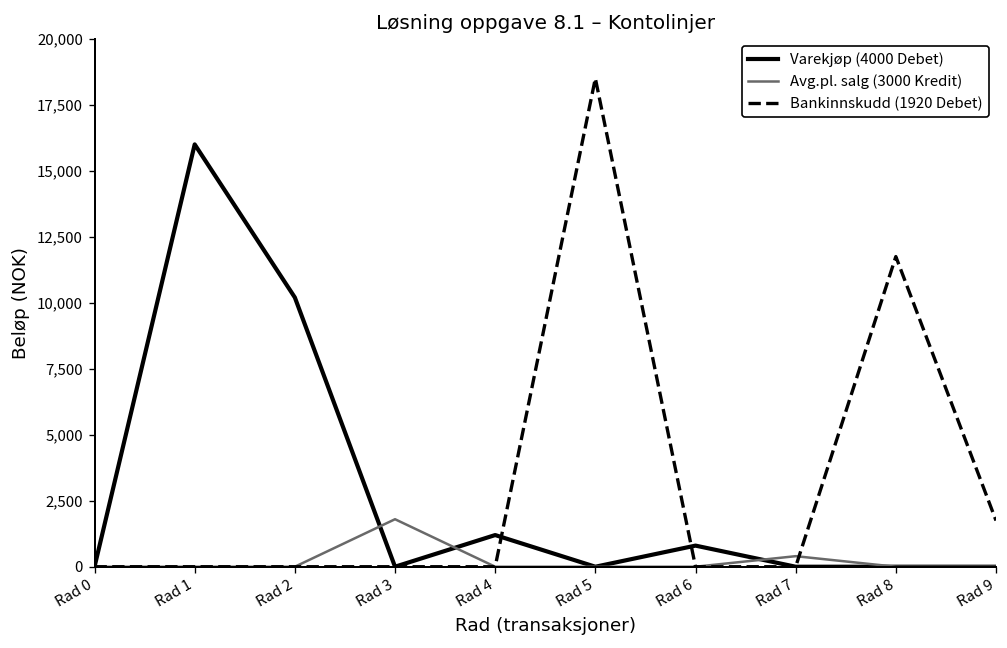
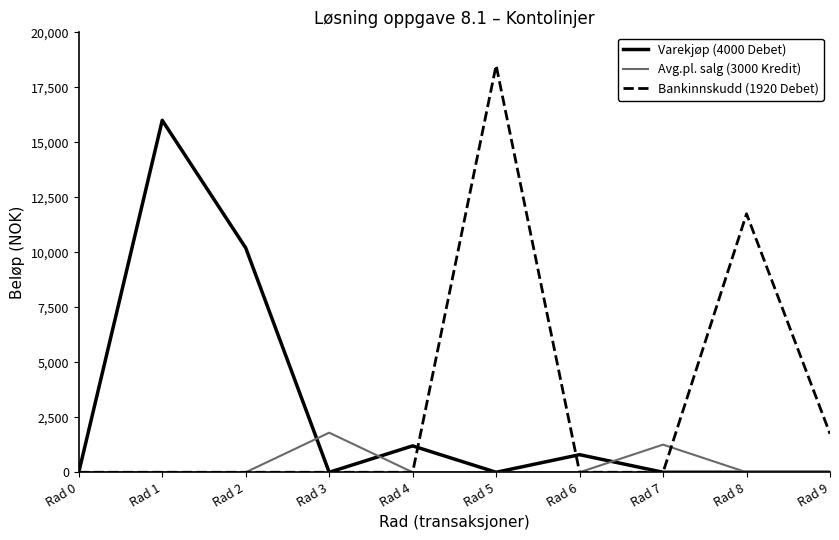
  {
    "Avg.pl. salg (3000 Kredit)": {
      "Rad 3": "1,800",
-     "Rad 7": "400"
+     "Rad 7": "1,300"
    }
  }
